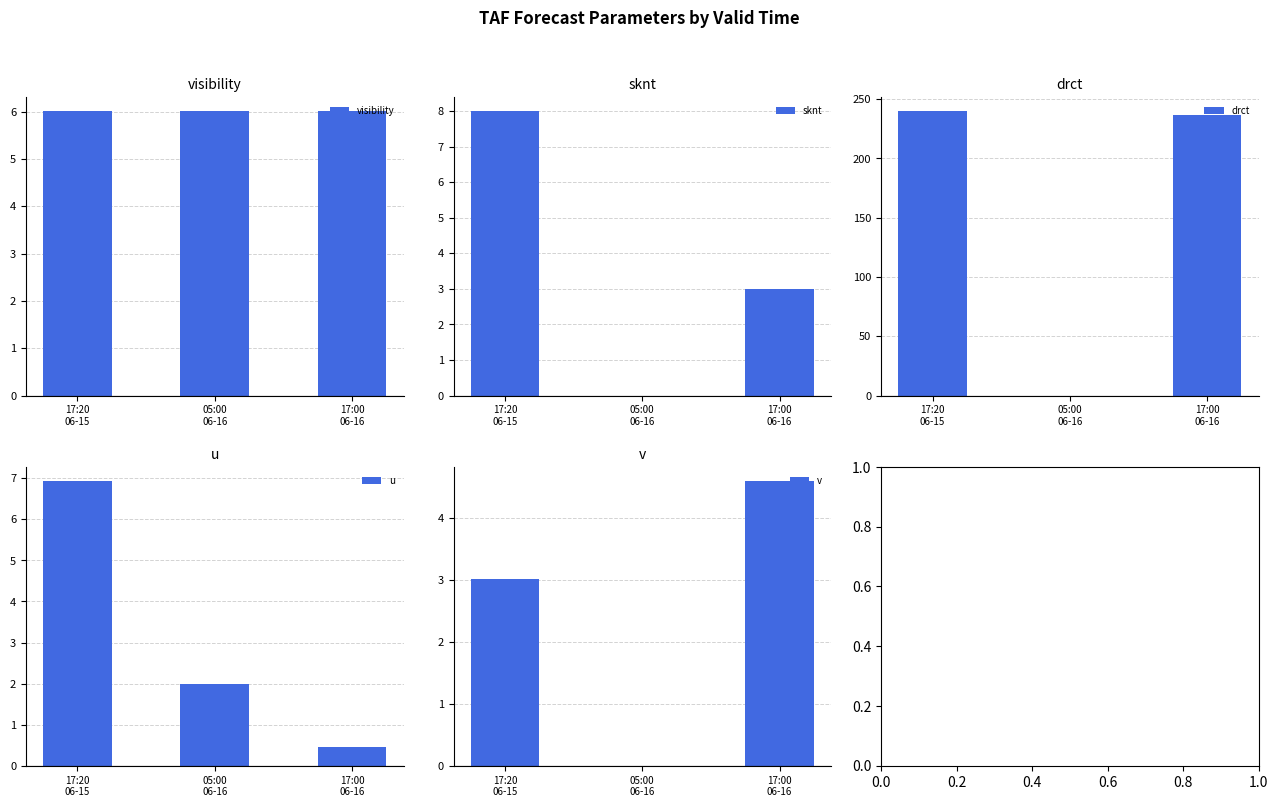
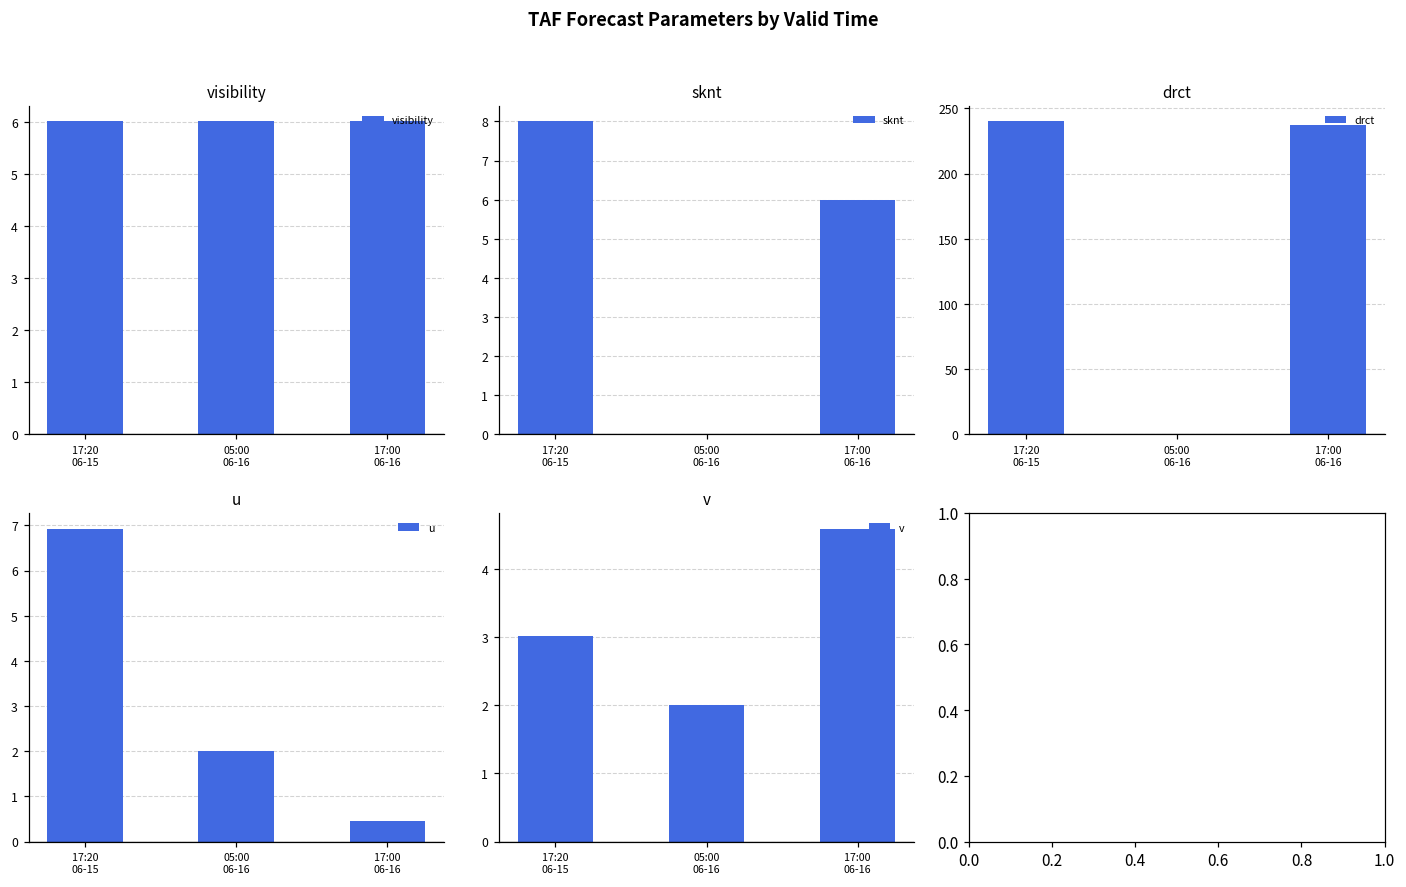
  {
    "visibility": {
      "17:20 06-15": 6.0,
      "05:00 06-16": 6.0,
      "17:00 06-16": 6.0
    },
    "sknt": {
      "17:20 06-15": 8,
      "05:00 06-16": 0,
-     "17:00 06-16": 3
+     "17:00 06-16": 6
    },
    "drct": {
      "17:20 06-15": 240,
      "05:00 06-16": 0,
      "17:00 06-16": 237
    },
    "u": {
      "17:20 06-15": 6.9,
      "05:00 06-16": 2.0,
      "17:00 06-16": 0.5
    },
    "v": {
      "17:20 06-15": 3,
-     "05:00 06-16": 0,
+     "05:00 06-16": 2,
      "17:00 06-16": 4.6
    }
  }
